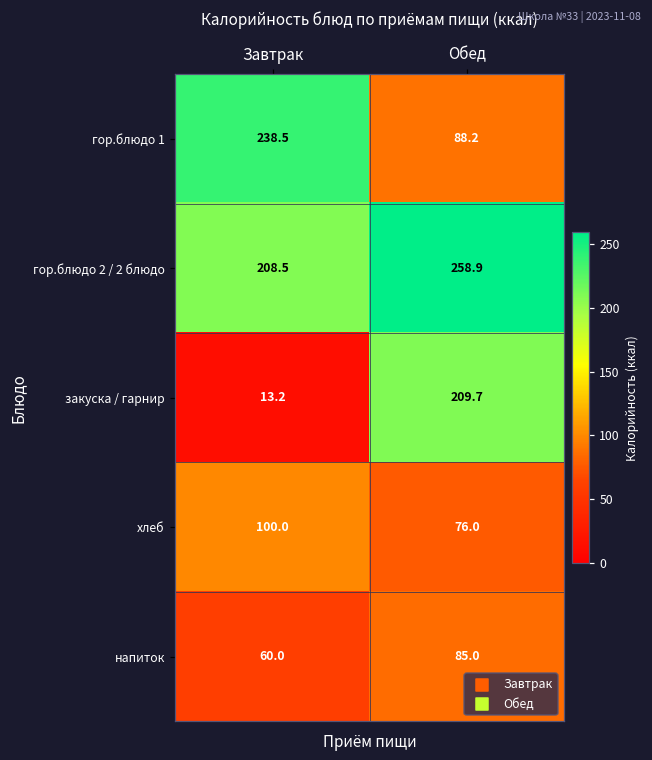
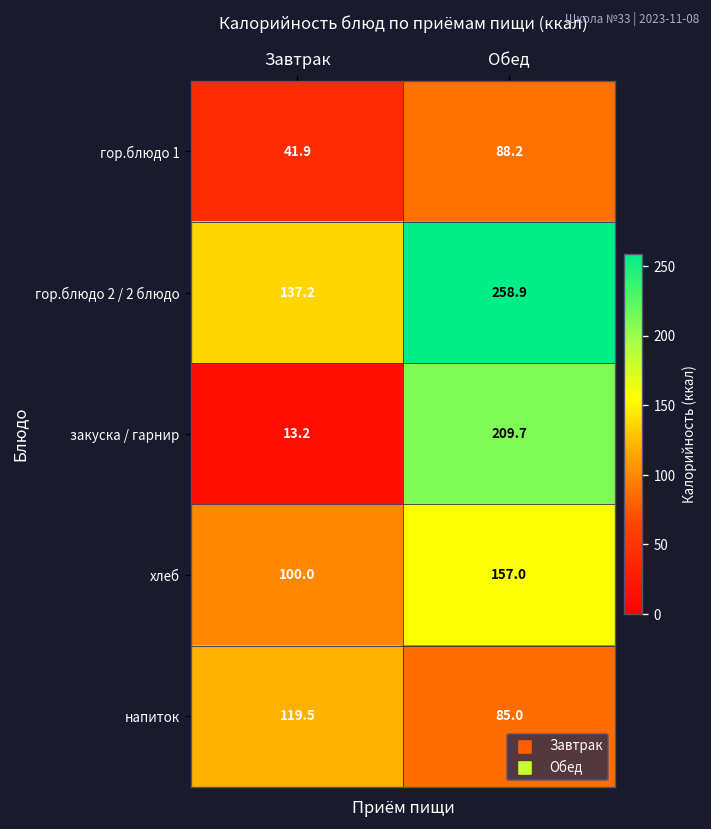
  {
    "гор.блюдо 1": {
-     "Завтрак": 238.5,
+     "Завтрак": 41.9,
      "Обед": 88.2
    },
    "гор.блюдо 2 / 2 блюдо": {
-     "Завтрак": 208.5,
+     "Завтрак": 137.2,
      "Обед": 258.9
    },
    "закуска / гарнир": {
      "Завтрак": 13.2,
      "Обед": 209.7
    },
    "хлеб": {
      "Завтрак": 100.0,
-     "Обед": 76.0
+     "Обед": 157.0
    },
    "напиток": {
-     "Завтрак": 60.0,
+     "Завтрак": 119.5,
      "Обед": 85.0
    }
  }
